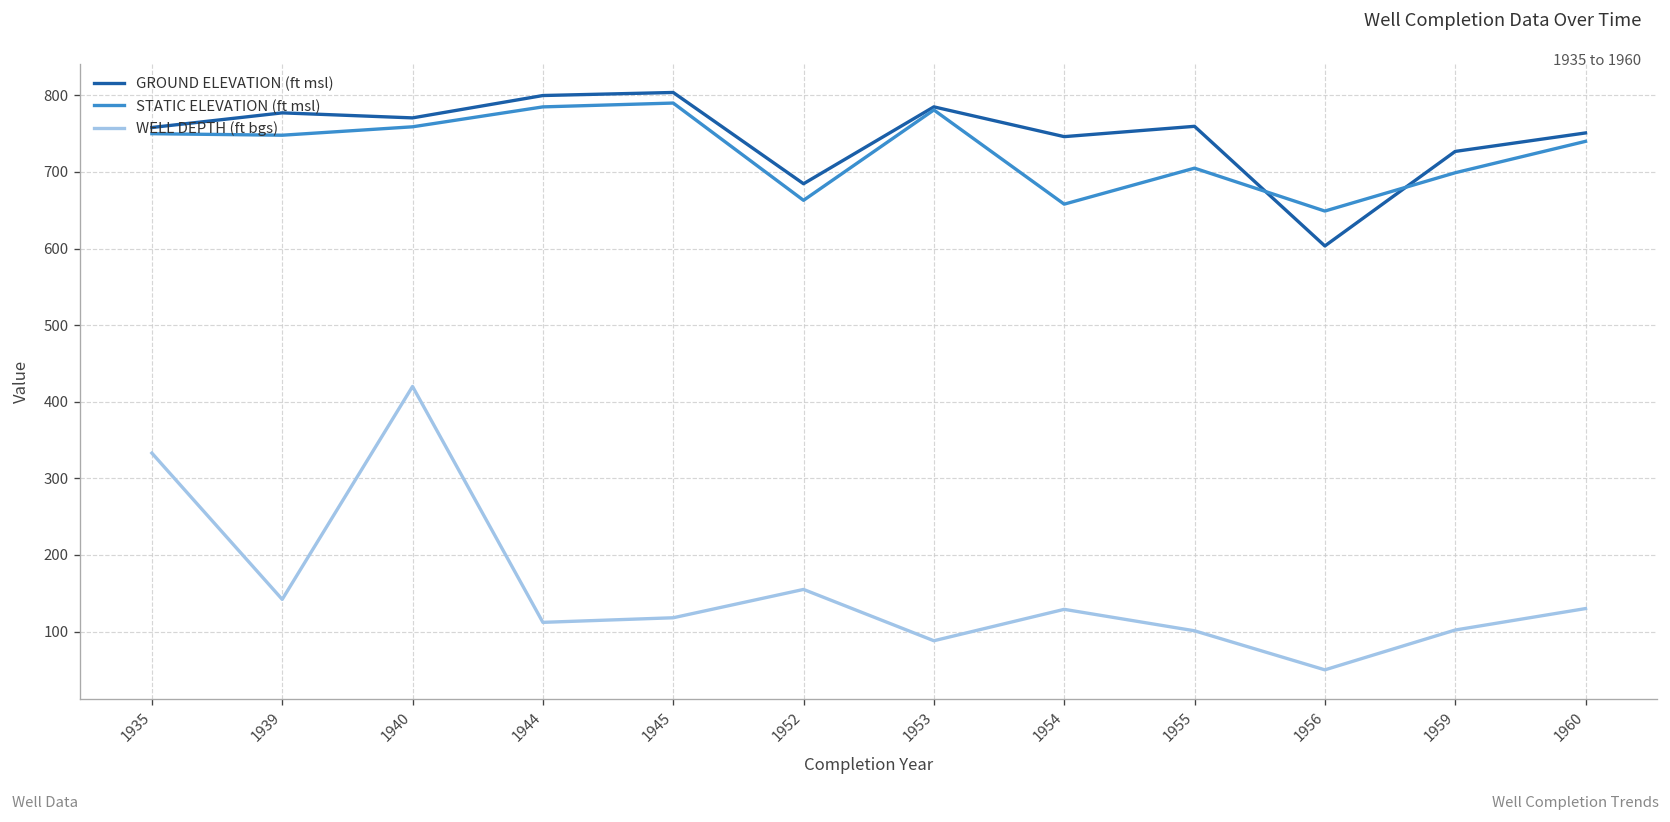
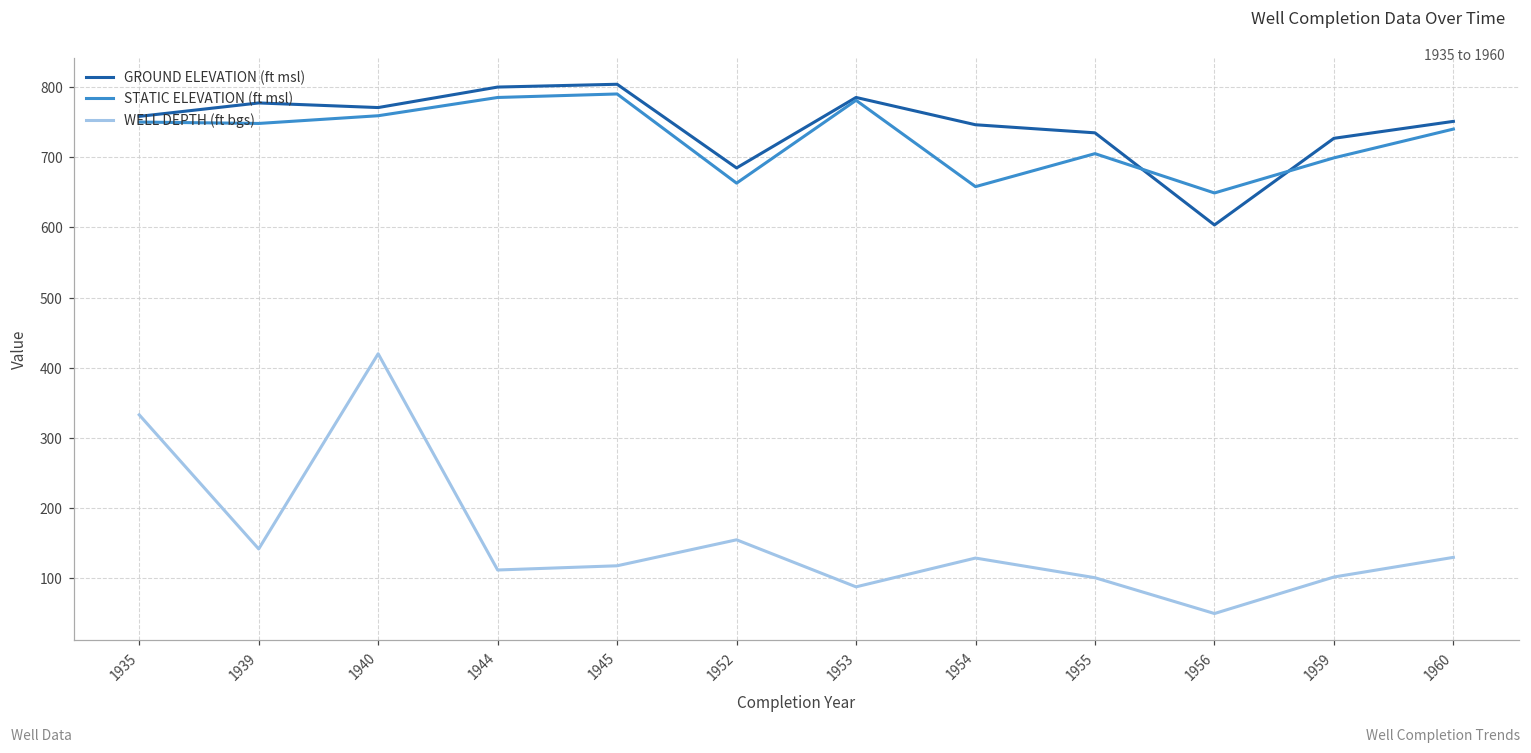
  {
    "GROUND ELEVATION (ft msl)": {
      "1935": 760,
      "1939": 780,
      "1940": 770,
      "1944": 800,
      "1945": 800,
      "1952": 680,
      "1953": 790,
      "1954": 750,
-     "1955": 760,
+     "1955": 730,
      "1956": 600,
      "1959": 730,
      "1960": 750
    },
    "STATIC ELEVATION (ft msl)": {
      "1935": 750,
      "1939": 750,
      "1940": 760,
      "1944": 790,
      "1945": 790,
      "1952": 660,
      "1953": 780,
      "1954": 660,
      "1955": 710,
      "1956": 650,
      "1959": 700,
      "1960": 740
    },
    "WELL DEPTH (ft bgs)": {
      "1935": 330,
      "1939": 140,
      "1940": 420,
      "1944": 110,
      "1945": 120,
      "1952": 160,
      "1953": 90,
      "1954": 130,
      "1955": 100,
      "1956": 50,
      "1959": 100,
      "1960": 130
    }
  }
